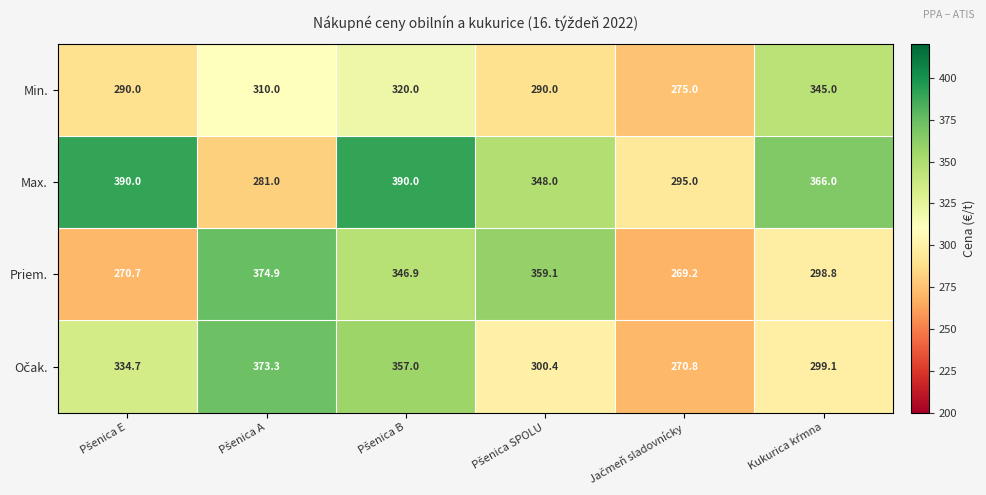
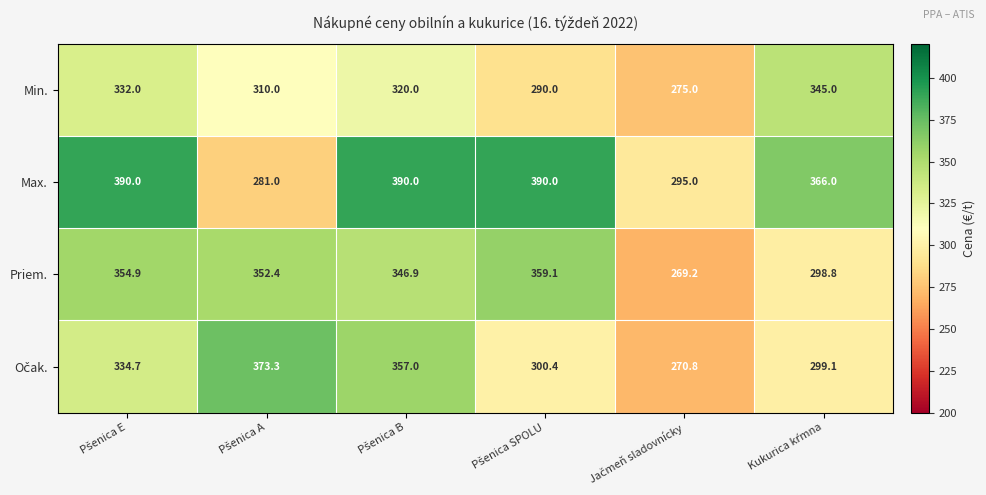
  {
    "Min.": {
-     "Pšenica E": 290.0,
+     "Pšenica E": 332.0,
      "Pšenica A": 310.0,
      "Pšenica B": 320.0,
      "Pšenica SPOLU": 290.0,
      "Jačmeň sladovnícky": 275.0,
      "Kukurica kŕmna": 345.0
    },
    "Max.": {
      "Pšenica E": 390.0,
      "Pšenica A": 281.0,
      "Pšenica B": 390.0,
-     "Pšenica SPOLU": 348.0,
+     "Pšenica SPOLU": 390.0,
      "Jačmeň sladovnícky": 295.0,
      "Kukurica kŕmna": 366.0
    },
    "Priem.": {
-     "Pšenica E": 270.7,
-     "Pšenica A": 374.9,
+     "Pšenica E": 354.9,
+     "Pšenica A": 352.4,
      "Pšenica B": 346.9,
      "Pšenica SPOLU": 359.1,
      "Jačmeň sladovnícky": 269.2,
      "Kukurica kŕmna": 298.8
    },
    "Očak.": {
      "Pšenica E": 334.7,
      "Pšenica A": 373.3,
      "Pšenica B": 357.0,
      "Pšenica SPOLU": 300.4,
      "Jačmeň sladovnícky": 270.8,
      "Kukurica kŕmna": 299.1
    }
  }
